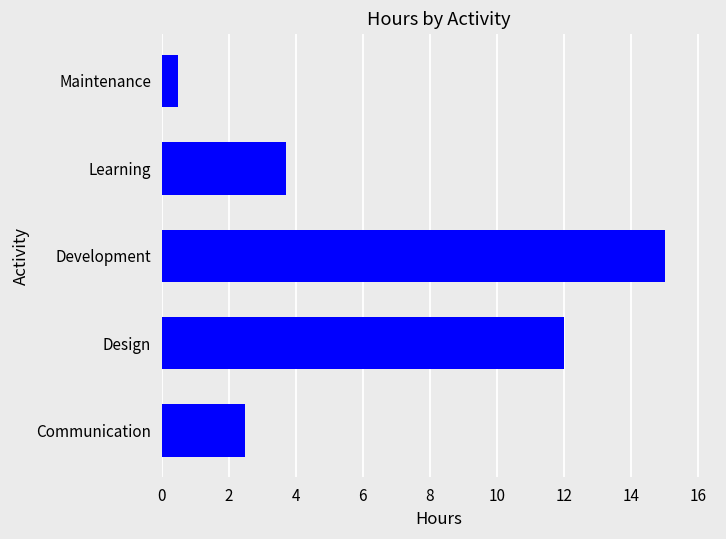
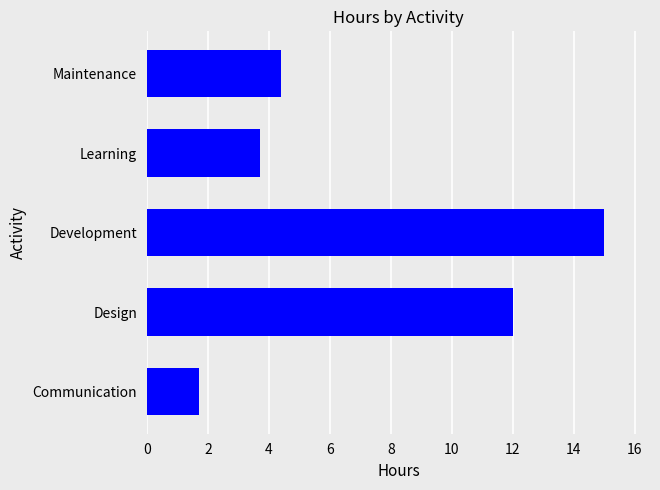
  {
-   "Maintenance": 0.5,
+   "Maintenance": 4.4,
    "Learning": 3.7,
    "Development": 15.0,
    "Design": 12.0,
-   "Communication": 2.5
+   "Communication": 1.7
  }
